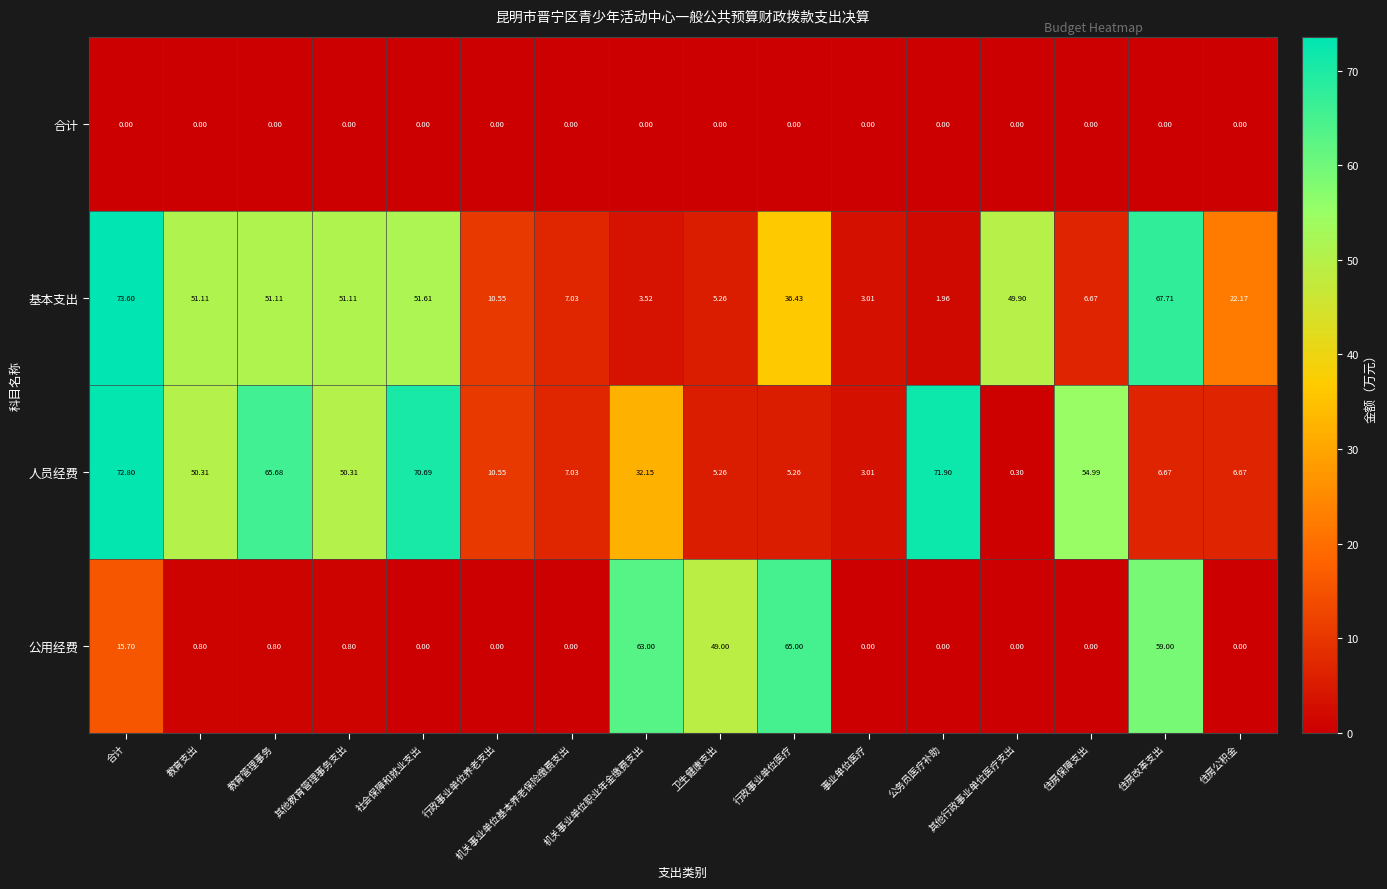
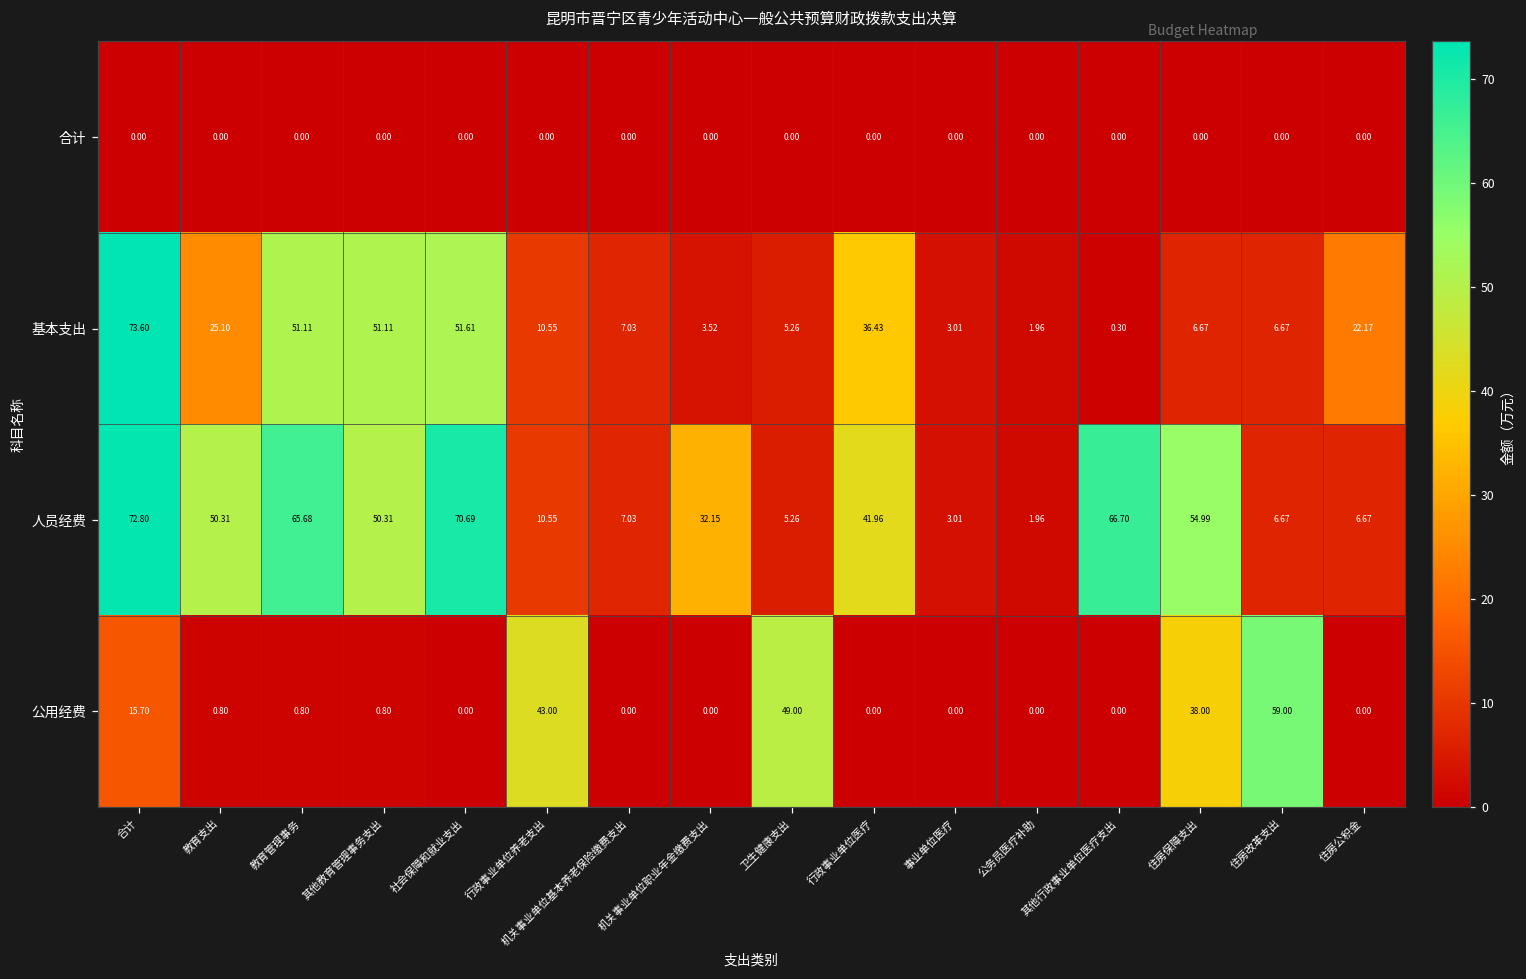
  {
    "合计": {
      "合计": 0.00,
      "教育支出": 0.00,
      "教育管理事务": 0.00,
      "其他教育管理事务支出": 0.00,
      "社会保障和就业支出": 0.00,
      "行政事业单位养老支出": 0.00,
      "机关事业单位基本养老保险缴费支出": 0.00,
      "机关事业单位职业年金缴费支出": 0.00,
      "卫生健康支出": 0.00,
      "行政事业单位医疗": 0.00,
      "事业单位医疗": 0.00,
      "公务员医疗补助": 0.00,
      "其他行政事业单位医疗支出": 0.00,
      "住房保障支出": 0.00,
      "住房改革支出": 0.00,
      "住房公积金": 0.00
    },
    "基本支出": {
      "合计": 73.60,
-     "教育支出": 51.11,
+     "教育支出": 25.10,
      "教育管理事务": 51.11,
      "其他教育管理事务支出": 51.11,
      "社会保障和就业支出": 51.61,
      "行政事业单位养老支出": 10.55,
      "机关事业单位基本养老保险缴费支出": 7.03,
      "机关事业单位职业年金缴费支出": 3.52,
      "卫生健康支出": 5.26,
      "行政事业单位医疗": 36.43,
      "事业单位医疗": 3.01,
      "公务员医疗补助": 1.96,
-     "其他行政事业单位医疗支出": 49.90,
+     "其他行政事业单位医疗支出": 0.30,
      "住房保障支出": 6.67,
-     "住房改革支出": 67.71,
+     "住房改革支出": 6.67,
      "住房公积金": 22.17
    },
    "人员经费": {
      "合计": 72.80,
      "教育支出": 50.31,
      "教育管理事务": 65.68,
      "其他教育管理事务支出": 50.31,
      "社会保障和就业支出": 70.69,
      "行政事业单位养老支出": 10.55,
      "机关事业单位基本养老保险缴费支出": 7.03,
      "机关事业单位职业年金缴费支出": 32.15,
      "卫生健康支出": 5.26,
-     "行政事业单位医疗": 5.26,
+     "行政事业单位医疗": 41.96,
      "事业单位医疗": 3.01,
-     "公务员医疗补助": 71.90,
-     "其他行政事业单位医疗支出": 0.30,
+     "公务员医疗补助": 1.96,
+     "其他行政事业单位医疗支出": 66.70,
      "住房保障支出": 54.99,
      "住房改革支出": 6.67,
      "住房公积金": 6.67
    },
    "公用经费": {
      "合计": 15.70,
      "教育支出": 0.80,
      "教育管理事务": 0.80,
      "其他教育管理事务支出": 0.80,
      "社会保障和就业支出": 0.00,
-     "行政事业单位养老支出": 0.00,
+     "行政事业单位养老支出": 43.00,
      "机关事业单位基本养老保险缴费支出": 0.00,
-     "机关事业单位职业年金缴费支出": 63.00,
+     "机关事业单位职业年金缴费支出": 0.00,
      "卫生健康支出": 49.00,
-     "行政事业单位医疗": 65.00,
+     "行政事业单位医疗": 0.00,
      "事业单位医疗": 0.00,
      "公务员医疗补助": 0.00,
      "其他行政事业单位医疗支出": 0.00,
-     "住房保障支出": 0.00,
+     "住房保障支出": 38.00,
      "住房改革支出": 59.00,
      "住房公积金": 0.00
    }
  }
